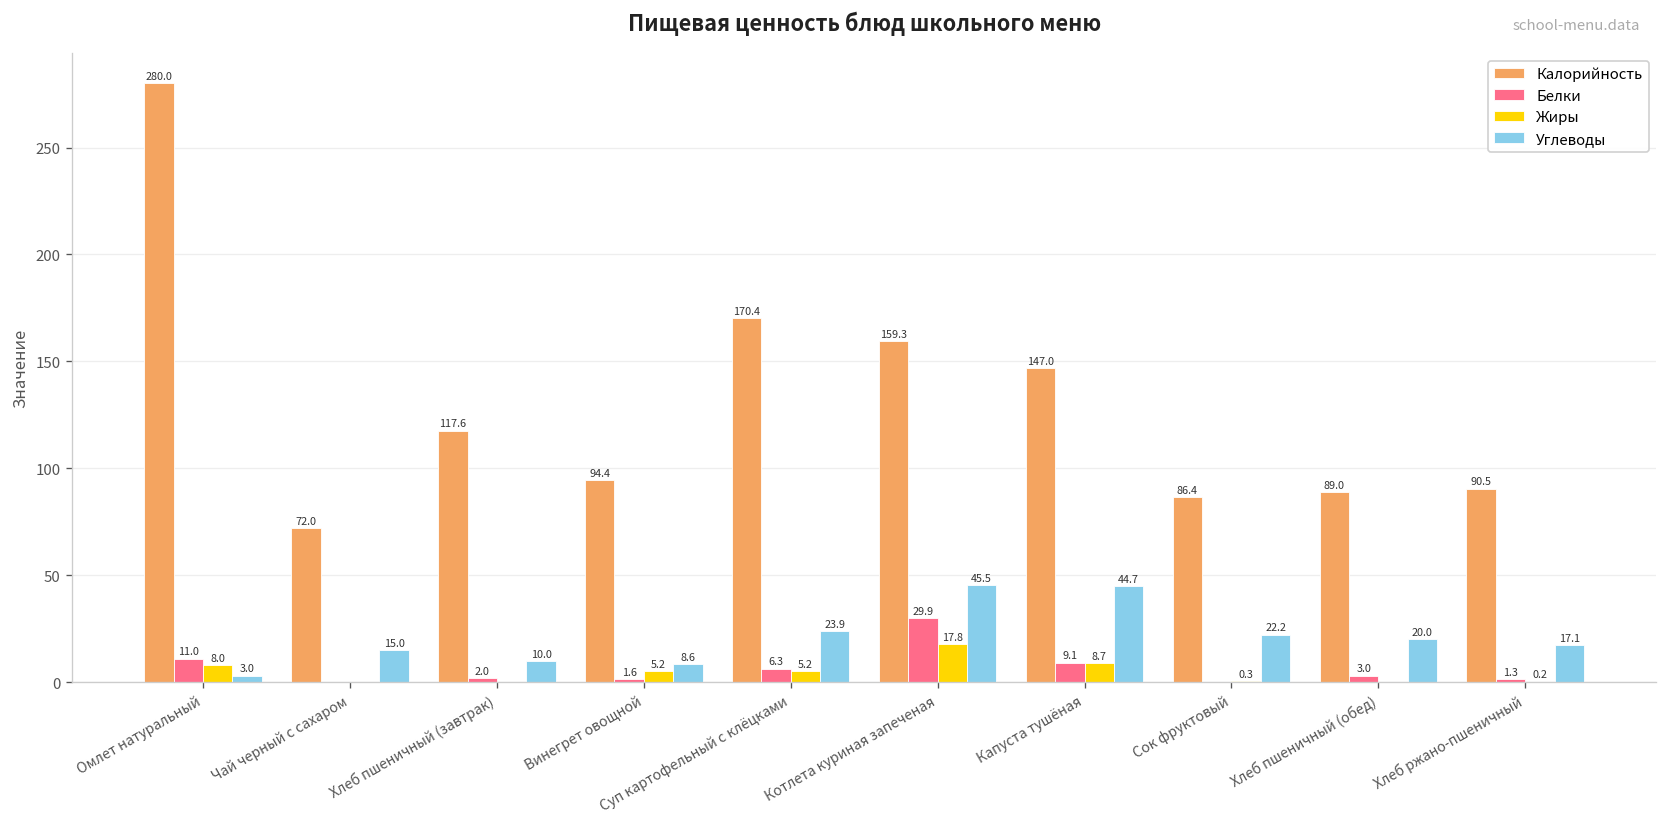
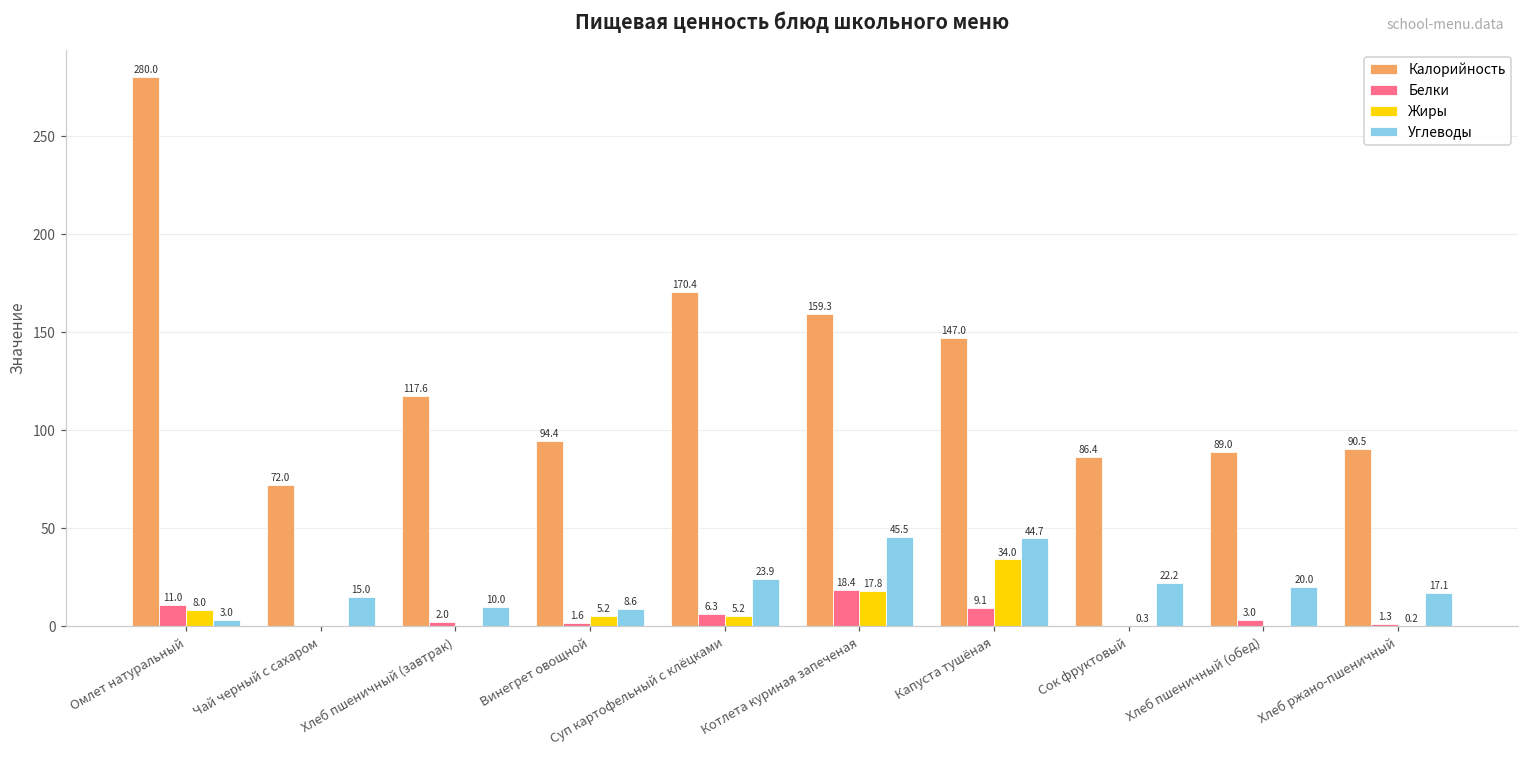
  {
    "Калорийность": {
      "Омлет натуральный": 280.0,
      "Чай черный с сахаром": 72.0,
      "Хлеб пшеничный (завтрак)": 117.6,
      "Винегрет овощной": 94.4,
      "Суп картофельный с клёцками": 170.4,
      "Котлета куриная запеченая": 159.3,
      "Капуста тушёная": 147.0,
      "Сок фруктовый": 86.4,
      "Хлеб пшеничный (обед)": 89.0,
      "Хлеб ржано-пшеничный": 90.5
    },
    "Белки": {
      "Омлет натуральный": 11.0,
      "Хлеб пшеничный (завтрак)": 2.0,
      "Винегрет овощной": 1.6,
      "Суп картофельный с клёцками": 6.3,
-     "Котлета куриная запеченая": 29.9,
+     "Котлета куриная запеченая": 18.4,
      "Капуста тушёная": 9.1,
      "Хлеб пшеничный (обед)": 3.0,
      "Хлеб ржано-пшеничный": 1.3
    },
    "Жиры": {
      "Омлет натуральный": 8.0,
      "Винегрет овощной": 5.2,
      "Суп картофельный с клёцками": 5.2,
      "Котлета куриная запеченая": 17.8,
-     "Капуста тушёная": 8.7,
+     "Капуста тушёная": 34.0,
      "Сок фруктовый": 0.3,
      "Хлеб ржано-пшеничный": 0.2
    },
    "Углеводы": {
      "Омлет натуральный": 3.0,
      "Чай черный с сахаром": 15.0,
      "Хлеб пшеничный (завтрак)": 10.0,
      "Винегрет овощной": 8.6,
      "Суп картофельный с клёцками": 23.9,
      "Котлета куриная запеченая": 45.5,
      "Капуста тушёная": 44.7,
      "Сок фруктовый": 22.2,
      "Хлеб пшеничный (обед)": 20.0,
      "Хлеб ржано-пшеничный": 17.1
    }
  }
